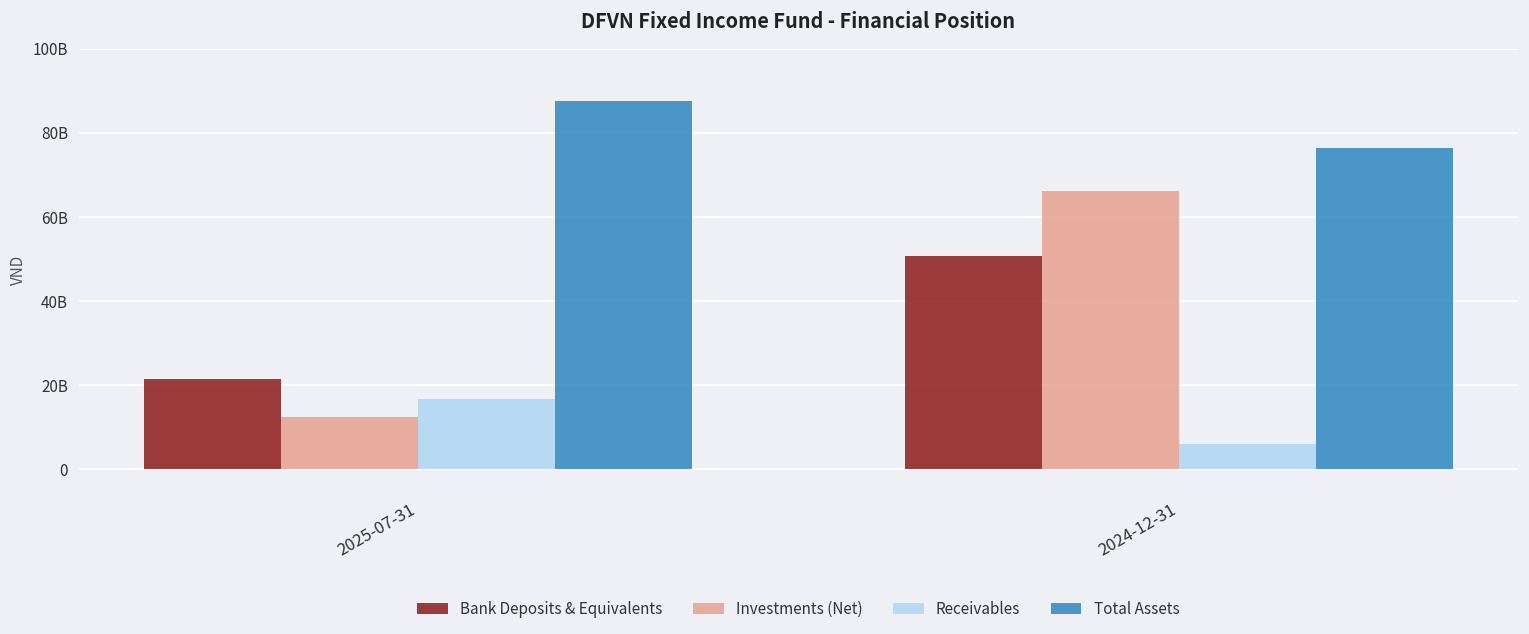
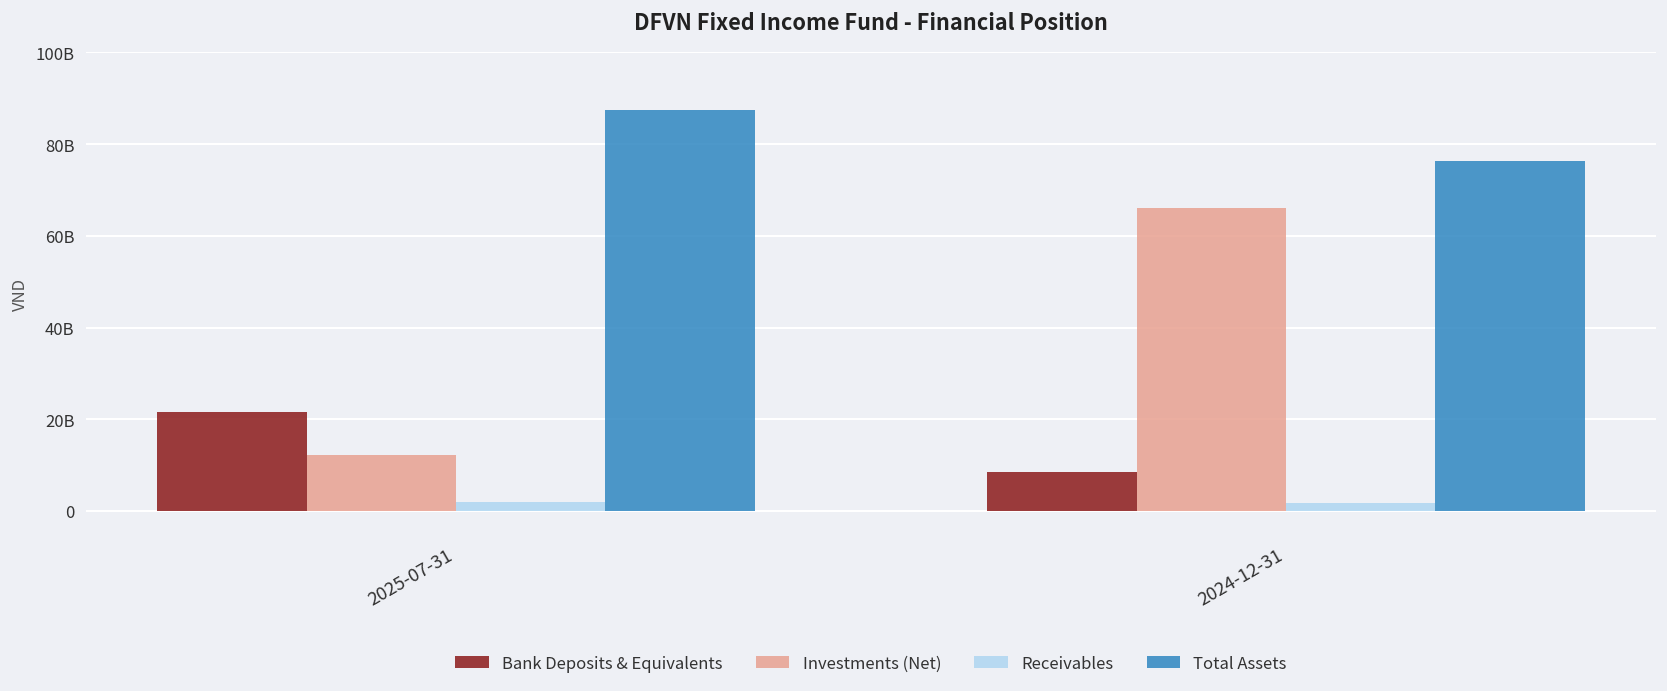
  {
    "Bank Deposits & Equivalents": {
      "2025-07-31": 21000000000,
-     "2024-12-31": 51000000000
+     "2024-12-31": 8000000000
    },
    "Investments (Net)": {
      "2025-07-31": 12000000000,
      "2024-12-31": 66000000000
    },
    "Receivables": {
-     "2025-07-31": 17000000000,
-     "2024-12-31": 6000000000
+     "2025-07-31": 2000000000,
+     "2024-12-31": 2000000000
    },
    "Total Assets": {
      "2025-07-31": 87000000000,
      "2024-12-31": 76000000000
    }
  }
